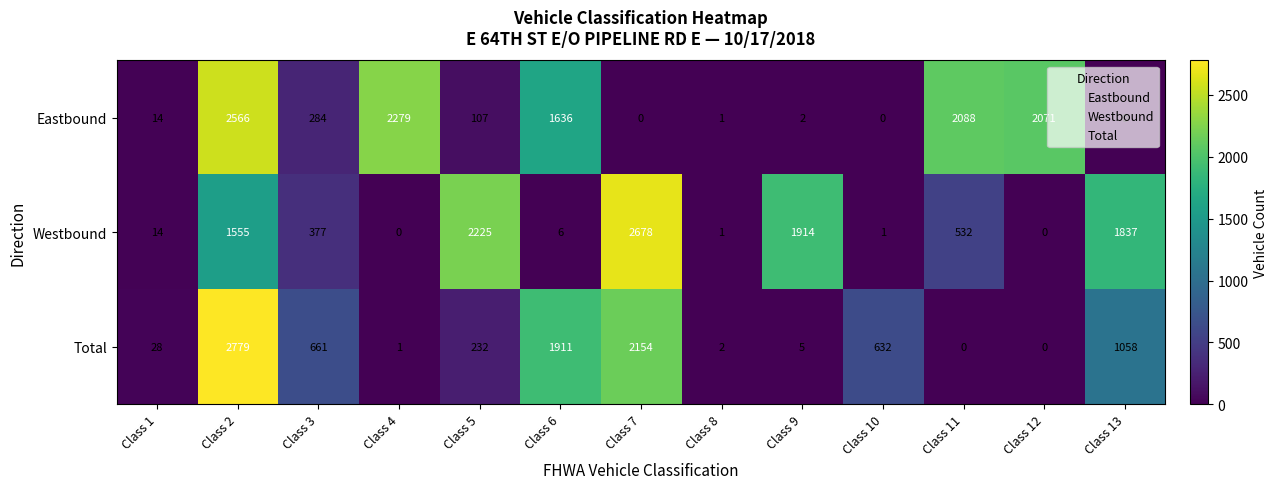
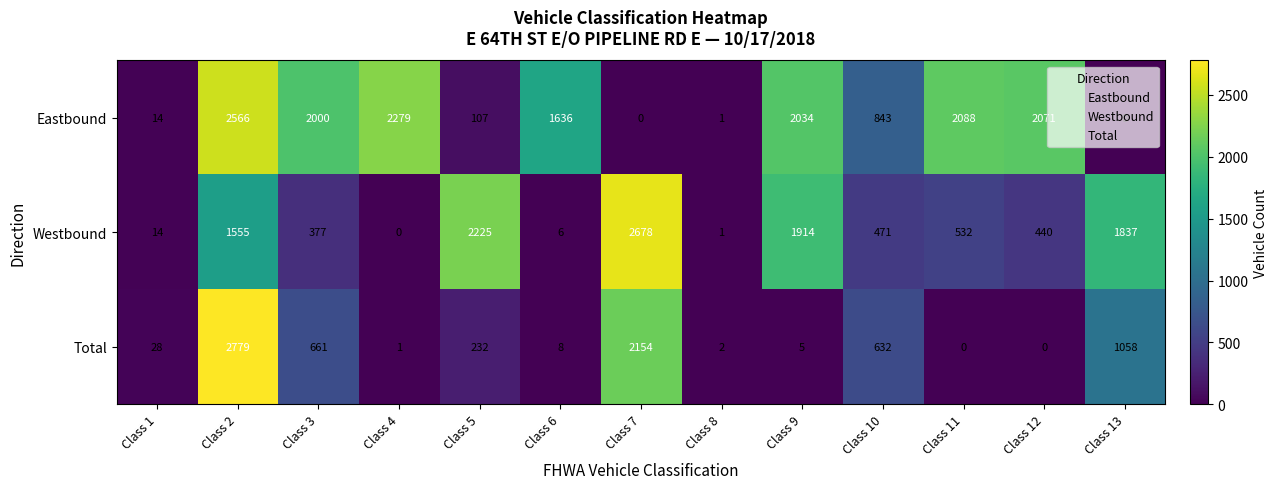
  {
    "Eastbound": {
      "Class 1": 14,
      "Class 2": 2566,
-     "Class 3": 284,
+     "Class 3": 2000,
      "Class 4": 2279,
      "Class 5": 107,
      "Class 6": 1636,
      "Class 7": 0,
      "Class 8": 1,
-     "Class 9": 2,
-     "Class 10": 0,
+     "Class 9": 2034,
+     "Class 10": 843,
      "Class 11": 2088
    },
    "Westbound": {
      "Class 1": 14,
      "Class 2": 1555,
      "Class 3": 377,
      "Class 4": 0,
      "Class 5": 2225,
      "Class 6": 6,
      "Class 7": 2678,
      "Class 8": 1,
      "Class 9": 1914,
-     "Class 10": 1,
+     "Class 10": 471,
      "Class 11": 532,
-     "Class 12": 0,
+     "Class 12": 440,
      "Class 13": 1837
    },
    "Total": {
      "Class 1": 28,
      "Class 2": 2779,
      "Class 3": 661,
      "Class 4": 1,
      "Class 5": 232,
-     "Class 6": 1911,
+     "Class 6": 8,
      "Class 7": 2154,
      "Class 8": 2,
      "Class 9": 5,
      "Class 10": 632,
      "Class 11": 0,
      "Class 12": 0,
      "Class 13": 1058
    }
  }
